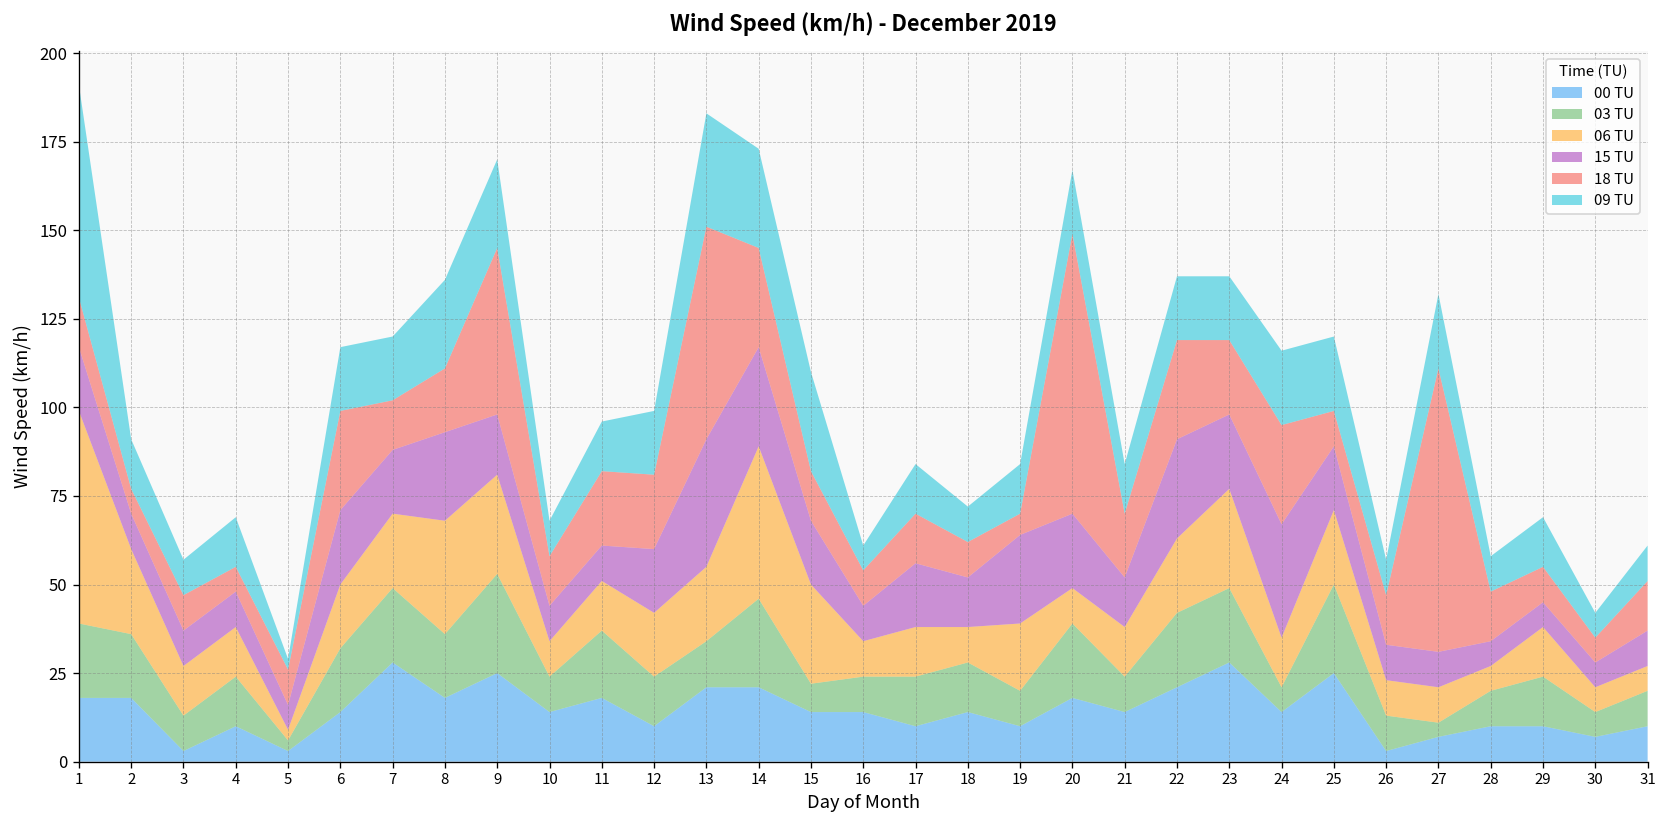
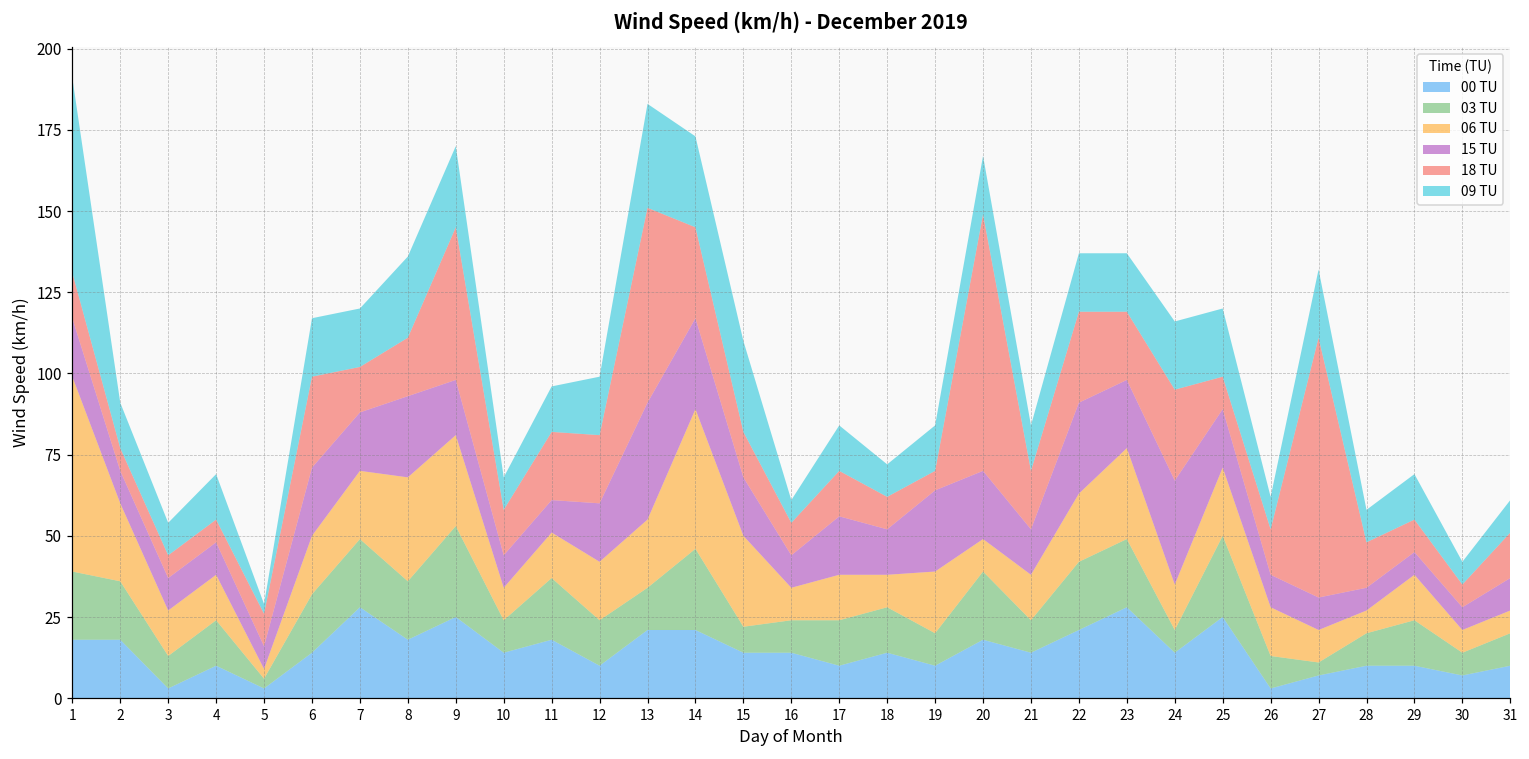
  {
    "03 TU": {
      "1": 21,
      "2": 18,
      "3": 10,
      "4": 14,
      "5": 3,
      "6": 18,
      "7": 21,
      "8": 18,
      "9": 28,
      "10": 10,
      "11": 19,
      "12": 14,
      "13": 13,
      "14": 25,
      "15": 8,
      "16": 10,
      "17": 14,
      "18": 14,
      "19": 10,
      "20": 21,
      "21": 10,
      "22": 21,
      "23": 21,
      "24": 7,
      "25": 25,
      "26": 10,
      "27": 4,
      "28": 10,
      "29": 14,
      "30": 7,
      "31": 10
    },
    "06 TU": {
      "1": 60,
      "2": 24,
      "3": 14,
      "4": 14,
      "5": 3,
      "6": 18,
      "7": 21,
      "8": 32,
      "9": 28,
      "10": 10,
      "11": 14,
      "12": 18,
      "13": 21,
      "14": 43,
      "15": 28,
      "16": 10,
      "17": 14,
      "18": 10,
      "19": 19,
      "20": 10,
      "21": 14,
      "22": 21,
      "23": 28,
      "24": 14,
      "25": 21,
-     "26": 10,
+     "26": 15,
      "27": 10,
      "28": 7,
      "29": 14,
      "30": 7,
      "31": 7
    },
    "15 TU": {
      "1": 18,
      "2": 10,
      "3": 10,
      "4": 10,
      "5": 7,
      "6": 21,
      "7": 18,
      "8": 25,
      "9": 17,
      "10": 10,
      "11": 10,
      "12": 18,
      "13": 36,
      "14": 28,
      "15": 18,
      "16": 10,
      "17": 18,
      "18": 14,
      "19": 25,
      "20": 21,
      "21": 14,
      "22": 28,
      "23": 21,
      "24": 32,
      "25": 18,
      "26": 10,
      "27": 10,
      "28": 7,
      "29": 7,
      "30": 7,
      "31": 10
    },
    "18 TU": {
      "1": 14,
      "2": 7,
-     "3": 10,
+     "3": 7,
      "4": 7,
      "5": 10,
      "6": 28,
      "7": 14,
      "8": 18,
      "9": 47,
      "10": 14,
      "11": 21,
      "12": 21,
      "13": 60,
      "14": 28,
      "15": 14,
      "16": 10,
      "17": 14,
      "18": 10,
      "19": 6,
      "20": 79,
      "21": 18,
      "22": 28,
      "23": 21,
      "24": 28,
      "25": 10,
      "26": 14,
      "27": 80,
      "28": 14,
      "29": 10,
      "30": 7,
      "31": 14
    }
  }
